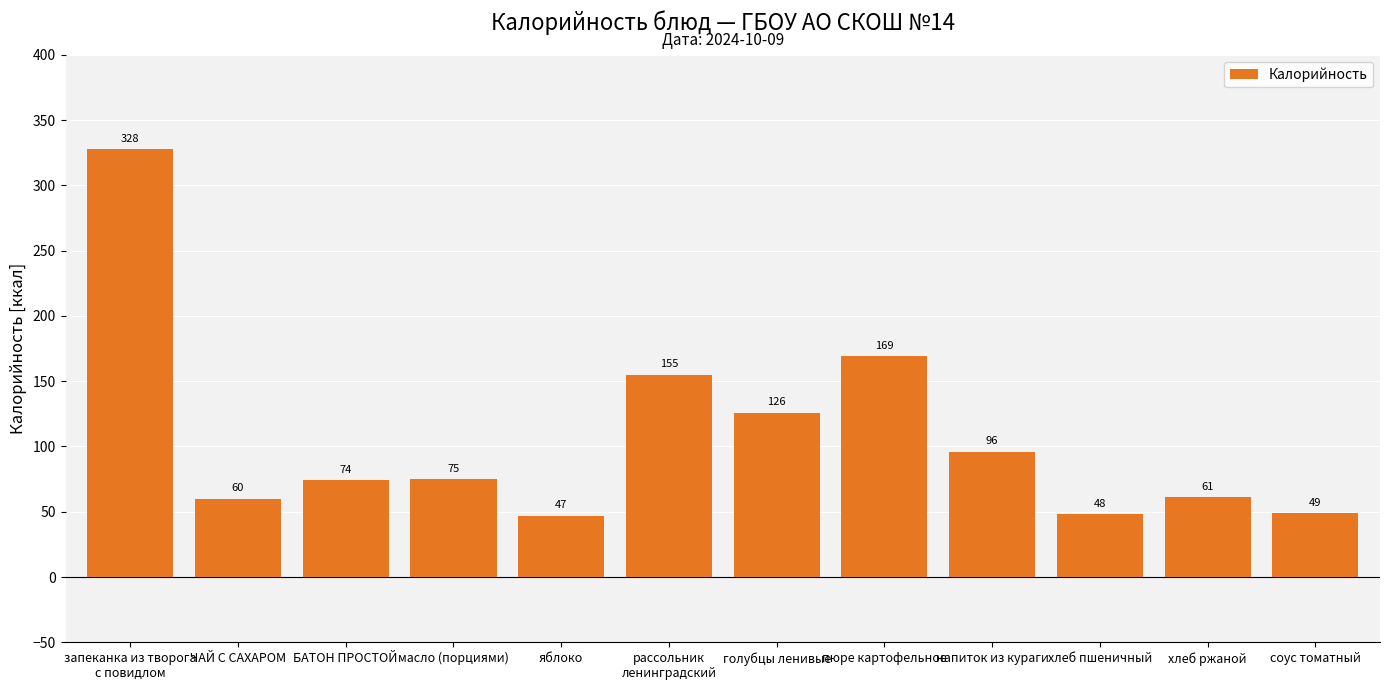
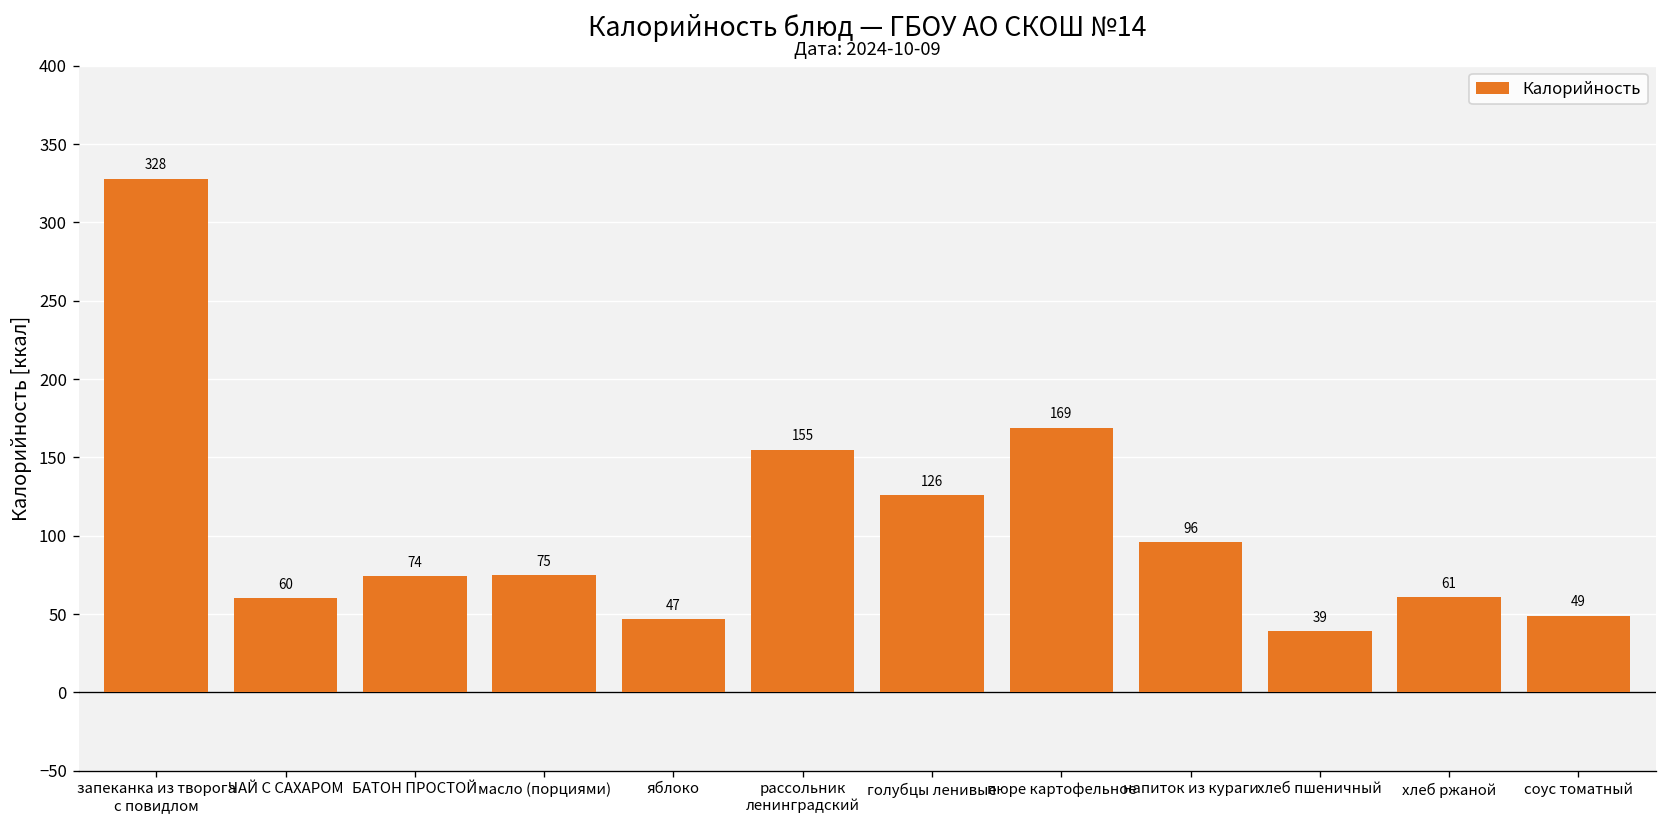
  {
    "запеканка из творога с повидлом": 328,
    "ЧАЙ С САХАРОМ": 60,
    "БАТОН ПРОСТОЙ": 74,
    "масло (порциями)": 75,
    "яблоко": 47,
    "рассольник ленинградский": 155,
    "голубцы ленивые": 126,
    "пюре картофельное": 169,
    "напиток из кураги": 96,
-   "хлеб пшеничный": 48,
+   "хлеб пшеничный": 39,
    "хлеб ржаной": 61,
    "соус томатный": 49
  }
